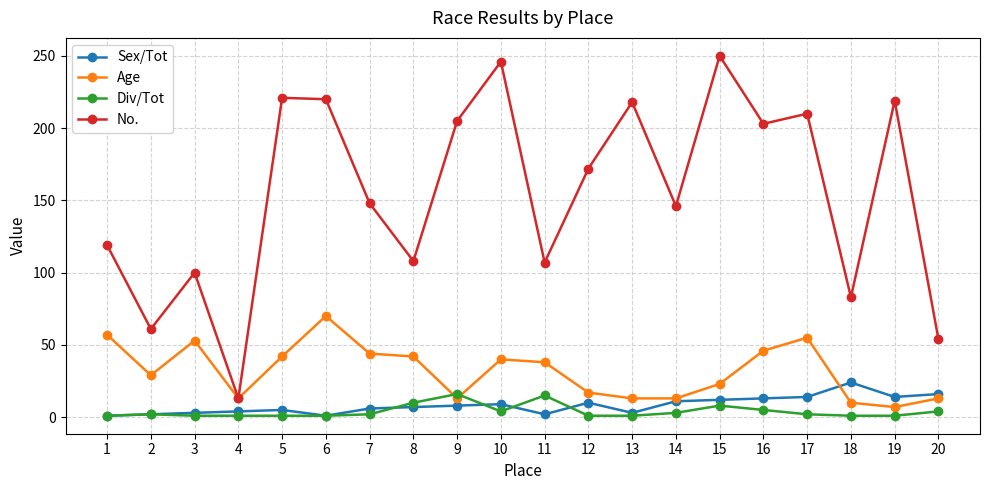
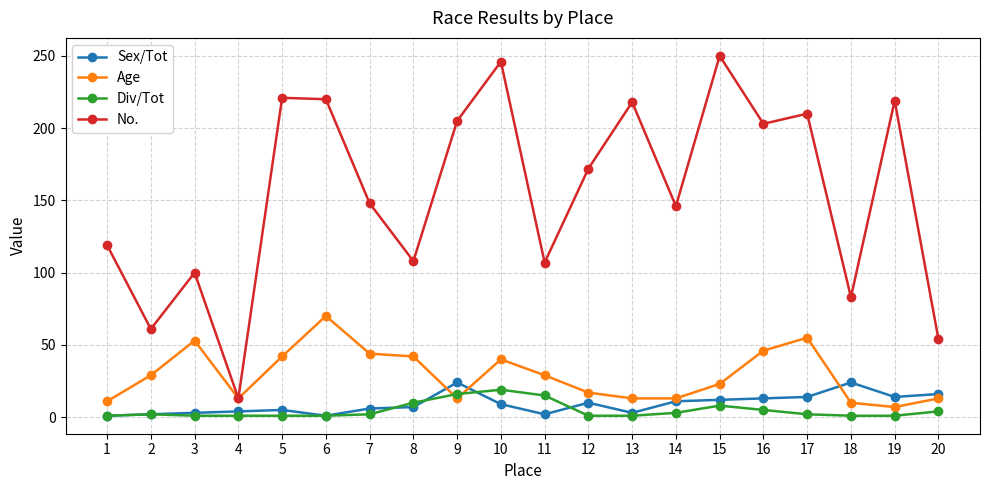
  {
    "Sex/Tot": {
      "3": 3,
      "4": 4,
      "5": 5,
      "7": 6,
      "8": 7,
-     "9": 8,
+     "9": 24,
      "10": 9,
      "11": 2,
      "12": 10,
      "13": 3,
      "14": 11,
      "15": 12,
      "16": 13,
      "17": 14,
      "18": 24,
      "19": 14,
      "20": 16
    },
    "Age": {
-     "1": 57,
+     "1": 11,
      "2": 29,
      "3": 53,
      "5": 42,
      "6": 70,
      "7": 44,
      "8": 42,
      "9": 13,
      "10": 40,
-     "11": 38,
+     "11": 29,
      "12": 17,
      "13": 13,
      "14": 13,
      "15": 23,
      "16": 46,
      "17": 55,
      "18": 10,
      "19": 7,
      "20": 13
    },
    "Div/Tot": {
      "3": 1,
      "4": 1,
      "5": 1,
      "7": 2,
      "8": 10,
      "9": 16,
-     "10": 4,
+     "10": 19,
      "11": 15,
      "12": 1,
      "13": 1,
      "14": 3,
      "15": 8,
      "16": 5,
      "17": 2,
      "18": 1,
      "19": 1,
      "20": 4
    },
    "No.": {
      "1": 119,
      "2": 61,
      "3": 100,
      "5": 221,
      "6": 220,
      "7": 148,
      "8": 108,
      "9": 205,
      "10": 246,
      "11": 107,
      "12": 172,
      "13": 218,
      "14": 146,
      "15": 250,
      "16": 203,
      "17": 210,
      "18": 83,
      "19": 219,
      "20": 54
    }
  }
